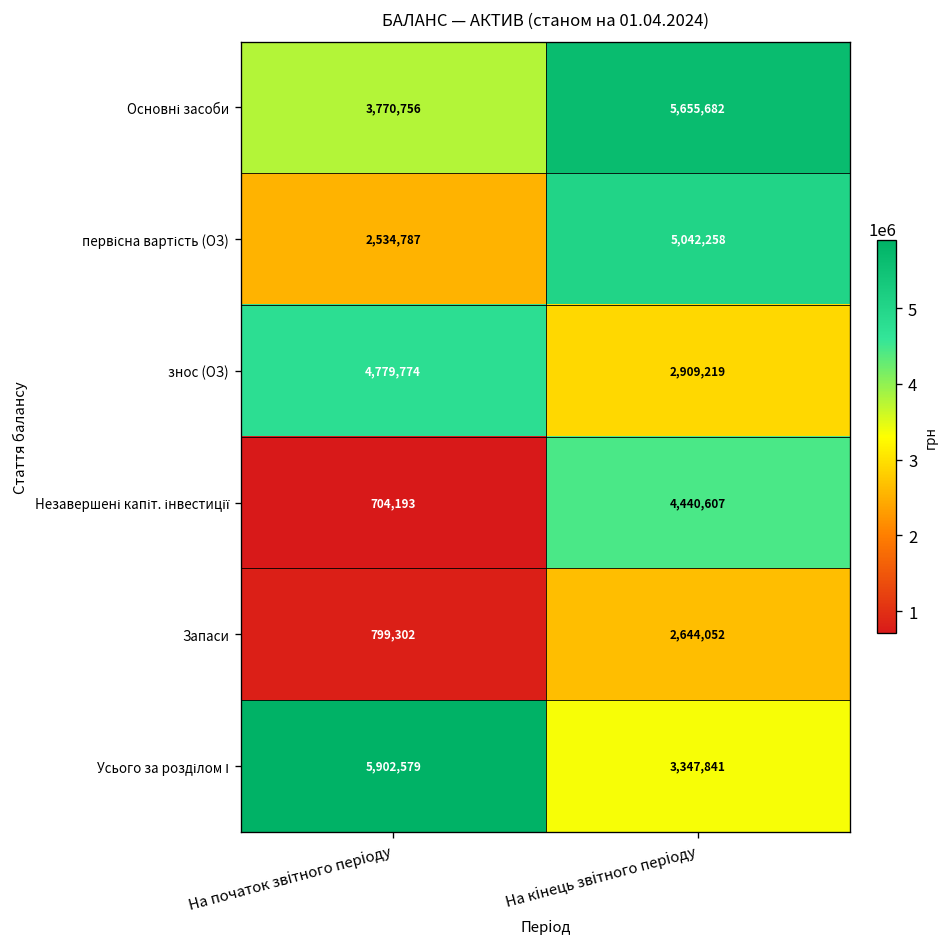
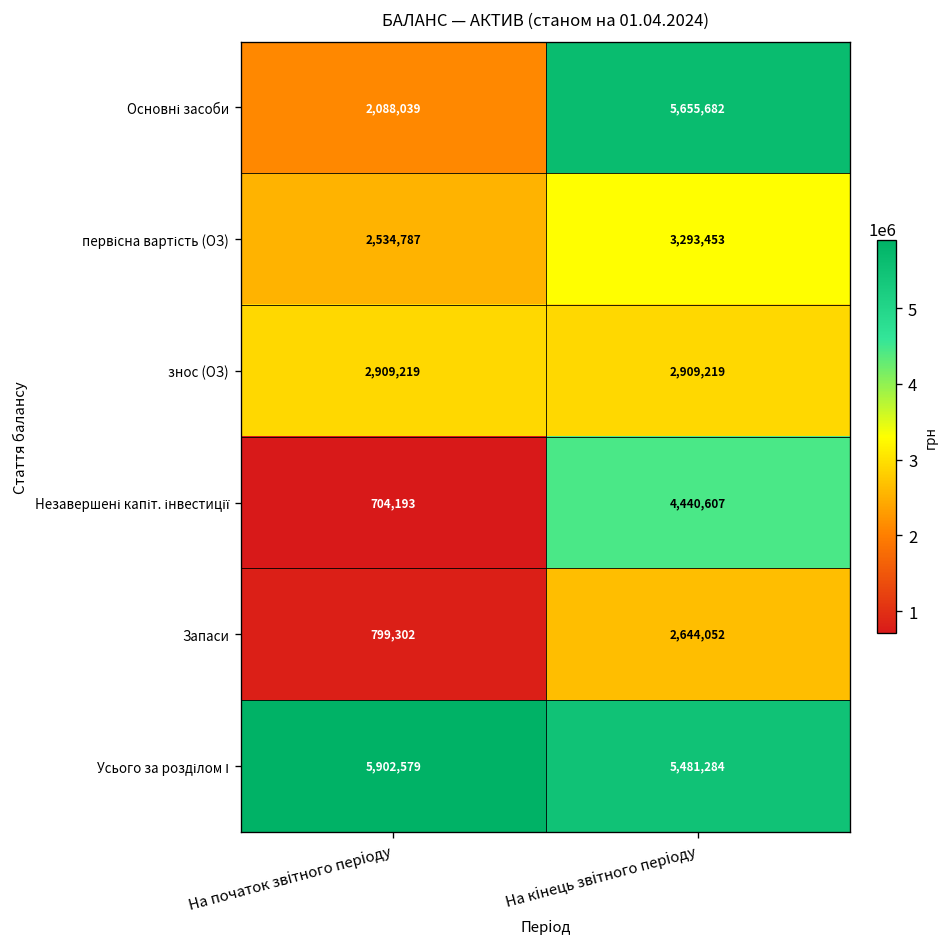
  {
    "Основні засоби": {
-     "На початок звітного періоду": "3,770,756",
+     "На початок звітного періоду": "2,088,039",
      "На кінець звітного періоду": "5,655,682"
    },
    "первісна вартість (ОЗ)": {
      "На початок звітного періоду": "2,534,787",
-     "На кінець звітного періоду": "5,042,258"
+     "На кінець звітного періоду": "3,293,453"
    },
    "знос (ОЗ)": {
-     "На початок звітного періоду": "4,779,774",
+     "На початок звітного періоду": "2,909,219",
      "На кінець звітного періоду": "2,909,219"
    },
    "Незавершені капіт. інвестиції": {
      "На початок звітного періоду": "704,193",
      "На кінець звітного періоду": "4,440,607"
    },
    "Запаси": {
      "На початок звітного періоду": "799,302",
      "На кінець звітного періоду": "2,644,052"
    },
    "Усього за розділом І": {
      "На початок звітного періоду": "5,902,579",
-     "На кінець звітного періоду": "3,347,841"
+     "На кінець звітного періоду": "5,481,284"
    }
  }
